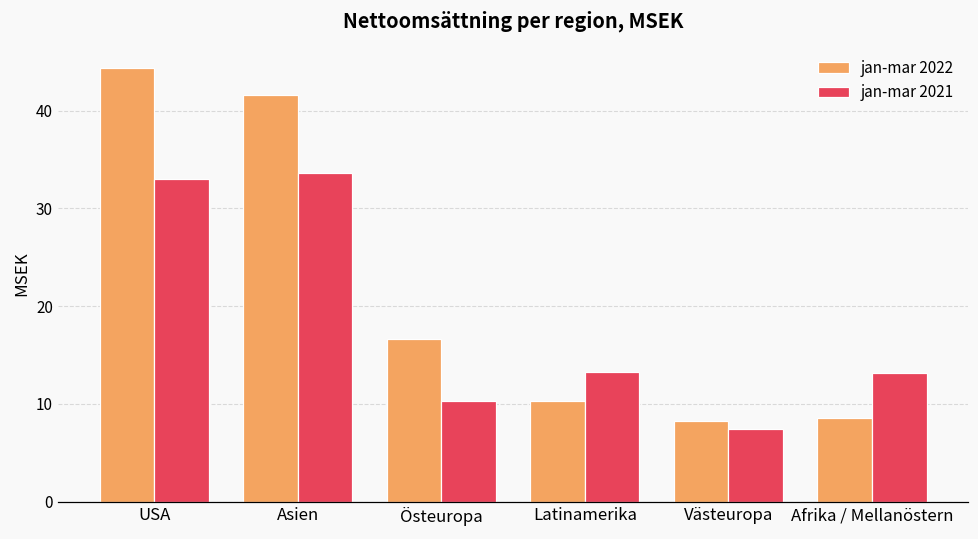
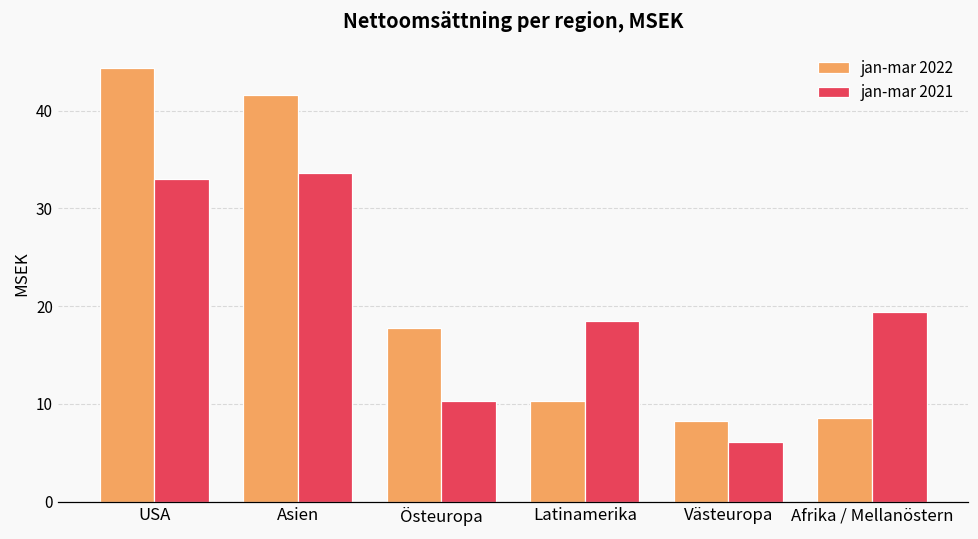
  {
    "jan-mar 2022": {
      "USA": 44,
      "Asien": 42,
-     "Östeuropa": 17,
+     "Östeuropa": 18,
      "Latinamerika": 10,
      "Västeuropa": 8,
      "Afrika / Mellanöstern": 9
    },
    "jan-mar 2021": {
      "USA": 33,
      "Asien": 34,
      "Östeuropa": 10,
-     "Latinamerika": 13,
-     "Västeuropa": 7,
-     "Afrika / Mellanöstern": 13
+     "Latinamerika": 19,
+     "Västeuropa": 6,
+     "Afrika / Mellanöstern": 19
    }
  }
